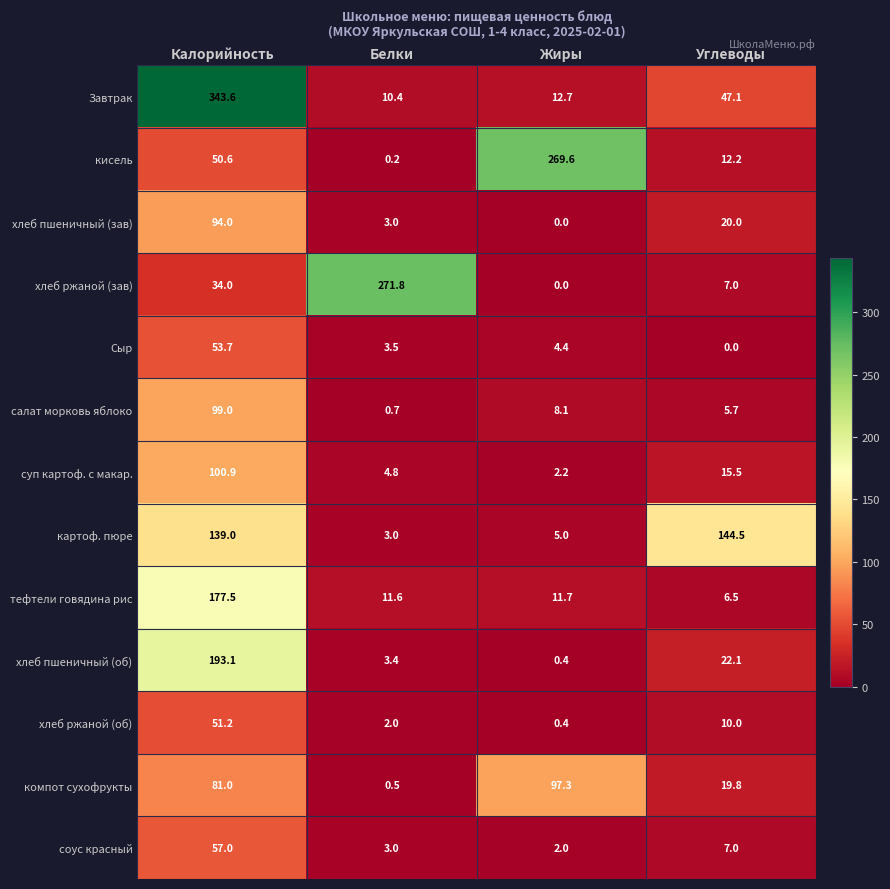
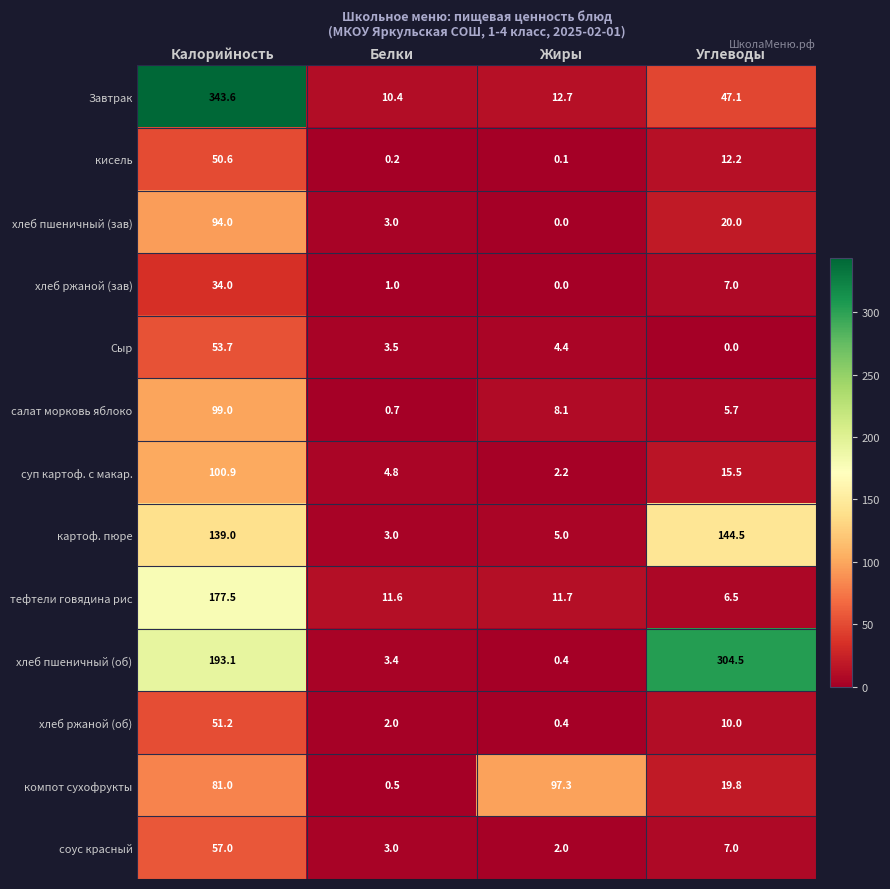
  {
    "Завтрак": {
      "Калорийность": 343.6,
      "Белки": 10.4,
      "Жиры": 12.7,
      "Углеводы": 47.1
    },
    "кисель": {
      "Калорийность": 50.6,
      "Белки": 0.2,
-     "Жиры": 269.6,
+     "Жиры": 0.1,
      "Углеводы": 12.2
    },
    "хлеб пшеничный (зав)": {
      "Калорийность": 94.0,
      "Белки": 3.0,
      "Жиры": 0.0,
      "Углеводы": 20.0
    },
    "хлеб ржаной (зав)": {
      "Калорийность": 34.0,
-     "Белки": 271.8,
+     "Белки": 1.0,
      "Жиры": 0.0,
      "Углеводы": 7.0
    },
    "Сыр": {
      "Калорийность": 53.7,
      "Белки": 3.5,
      "Жиры": 4.4,
      "Углеводы": 0.0
    },
    "салат морковь яблоко": {
      "Калорийность": 99.0,
      "Белки": 0.7,
      "Жиры": 8.1,
      "Углеводы": 5.7
    },
    "суп картоф. с макар.": {
      "Калорийность": 100.9,
      "Белки": 4.8,
      "Жиры": 2.2,
      "Углеводы": 15.5
    },
    "картоф. пюре": {
      "Калорийность": 139.0,
      "Белки": 3.0,
      "Жиры": 5.0,
      "Углеводы": 144.5
    },
    "тефтели говядина рис": {
      "Калорийность": 177.5,
      "Белки": 11.6,
      "Жиры": 11.7,
      "Углеводы": 6.5
    },
    "хлеб пшеничный (об)": {
      "Калорийность": 193.1,
      "Белки": 3.4,
      "Жиры": 0.4,
-     "Углеводы": 22.1
+     "Углеводы": 304.5
    },
    "хлеб ржаной (об)": {
      "Калорийность": 51.2,
      "Белки": 2.0,
      "Жиры": 0.4,
      "Углеводы": 10.0
    },
    "компот сухофрукты": {
      "Калорийность": 81.0,
      "Белки": 0.5,
      "Жиры": 97.3,
      "Углеводы": 19.8
    },
    "соус красный": {
      "Калорийность": 57.0,
      "Белки": 3.0,
      "Жиры": 2.0,
      "Углеводы": 7.0
    }
  }
